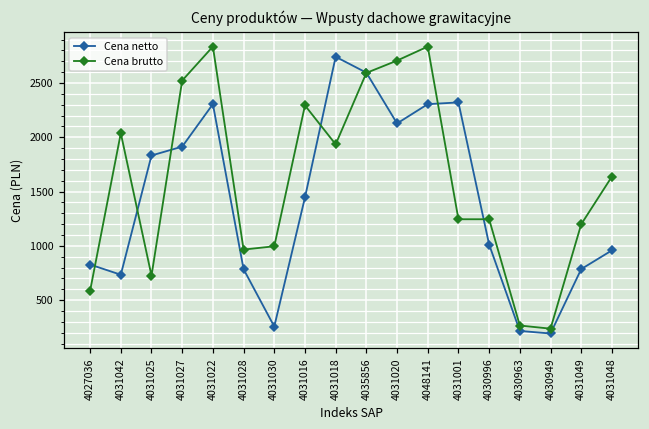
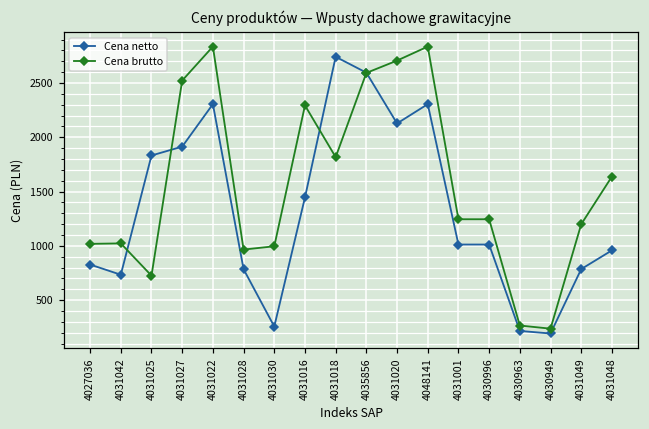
  {
    "Cena netto": {
      "4027036": 800,
      "4031042": 700,
      "4031025": 1800,
      "4031027": 1900,
      "4031022": 2300,
      "4031028": 800,
      "4031030": 300,
      "4031016": 1400,
      "4031018": 2700,
      "4031020": 2100,
      "4048141": 2300,
-     "4031001": 2300,
+     "4031001": 1000,
      "4030996": 1000,
      "4030963": 200,
      "4030949": 200,
      "4031049": 800,
      "4031048": 1000
    },
    "Cena brutto": {
-     "4027036": 600,
-     "4031042": 2000,
+     "4027036": 1000,
+     "4031042": 1000,
      "4031025": 700,
      "4031027": 2500,
      "4031022": 2800,
      "4031028": 1000,
      "4031030": 1000,
      "4031016": 2300,
-     "4031018": 1900,
+     "4031018": 1800,
      "4031020": 2700,
      "4048141": 2800,
      "4031001": 1200,
      "4030996": 1200,
      "4030963": 300,
      "4030949": 200,
      "4031049": 1200,
      "4031048": 1600
    }
  }
